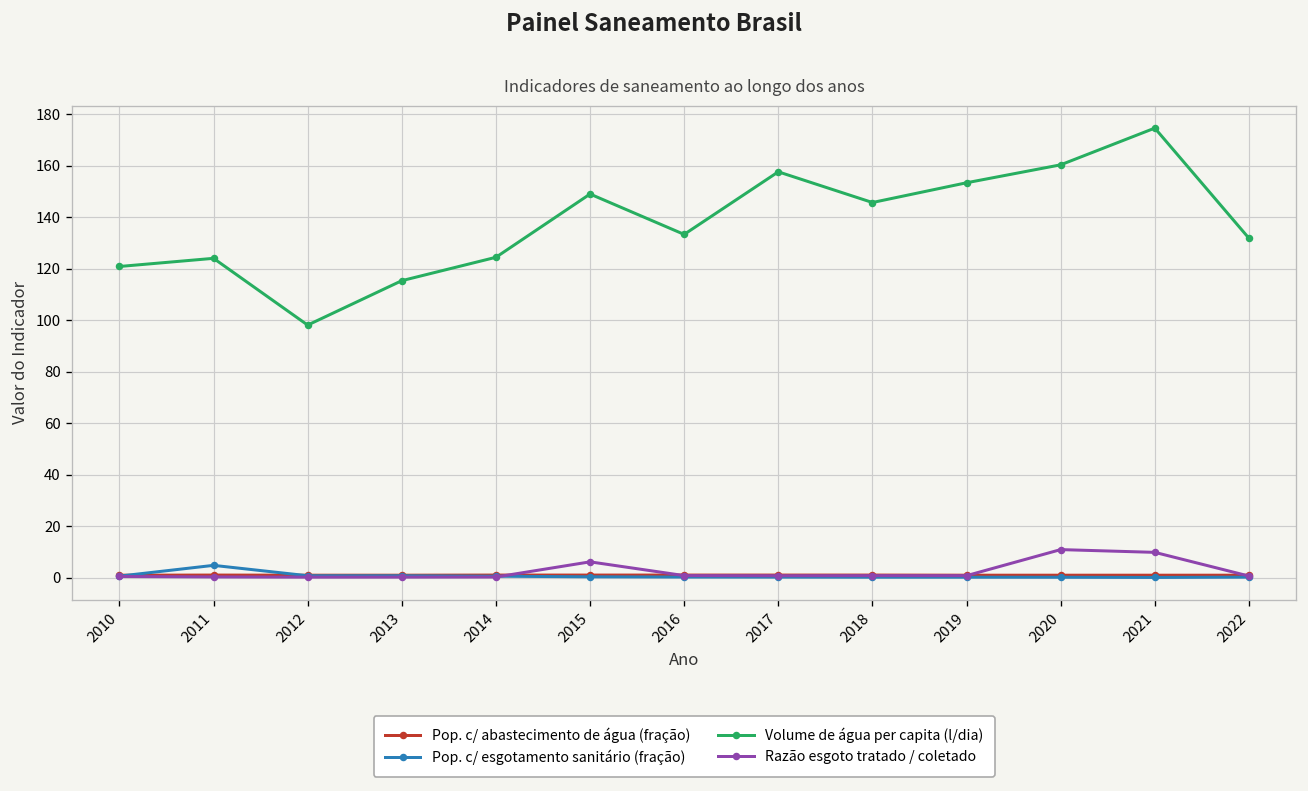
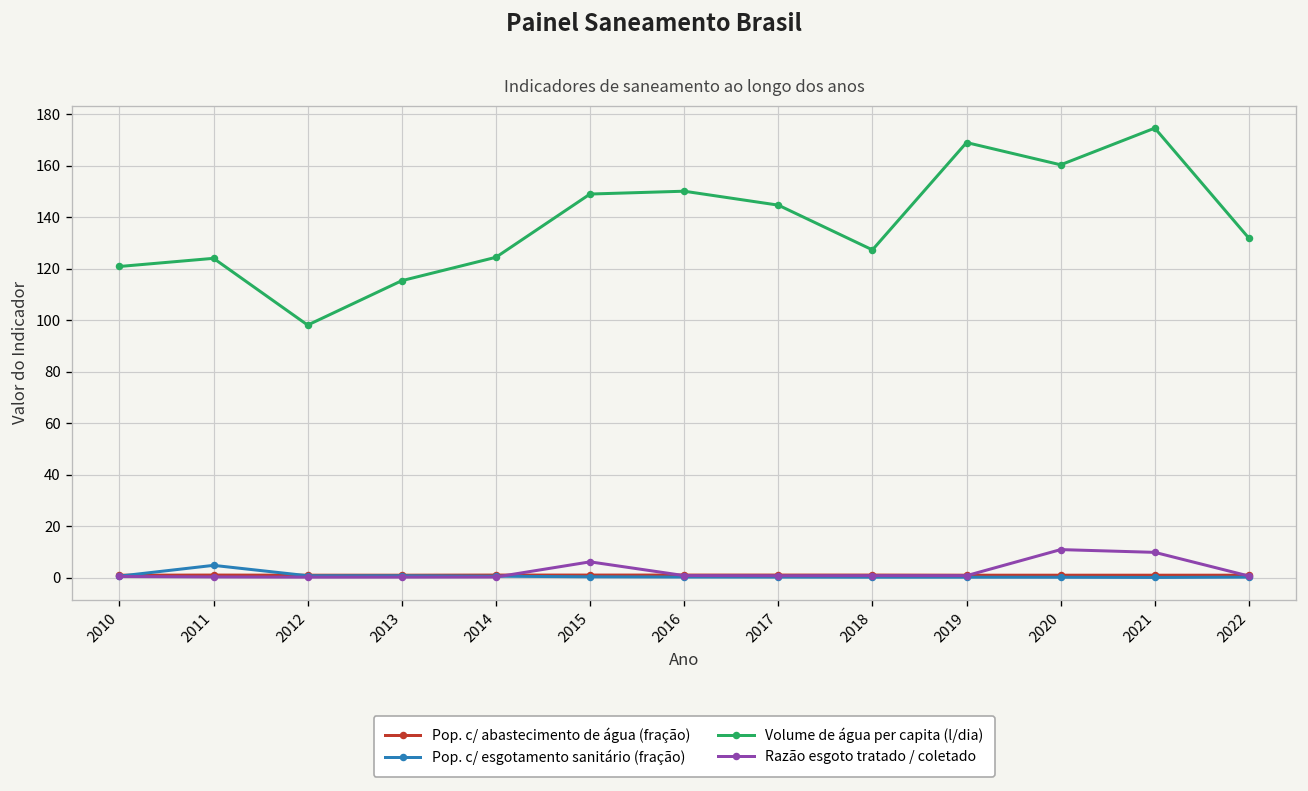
  {
    "Pop. c/ esgotamento sanitário (fração)": {
      "2011": 5
    },
    "Volume de água per capita (l/dia)": {
      "2010": 121,
      "2011": 124,
      "2012": 98,
      "2013": 115,
      "2014": 124,
      "2015": 149,
-     "2016": 133,
-     "2017": 158,
-     "2018": 146,
-     "2019": 153,
+     "2016": 150,
+     "2017": 145,
+     "2018": 127,
+     "2019": 169,
      "2020": 160,
      "2021": 175,
      "2022": 132
    },
    "Razão esgoto tratado / coletado": {
      "2015": 6,
      "2020": 11,
      "2021": 10
    }
  }
